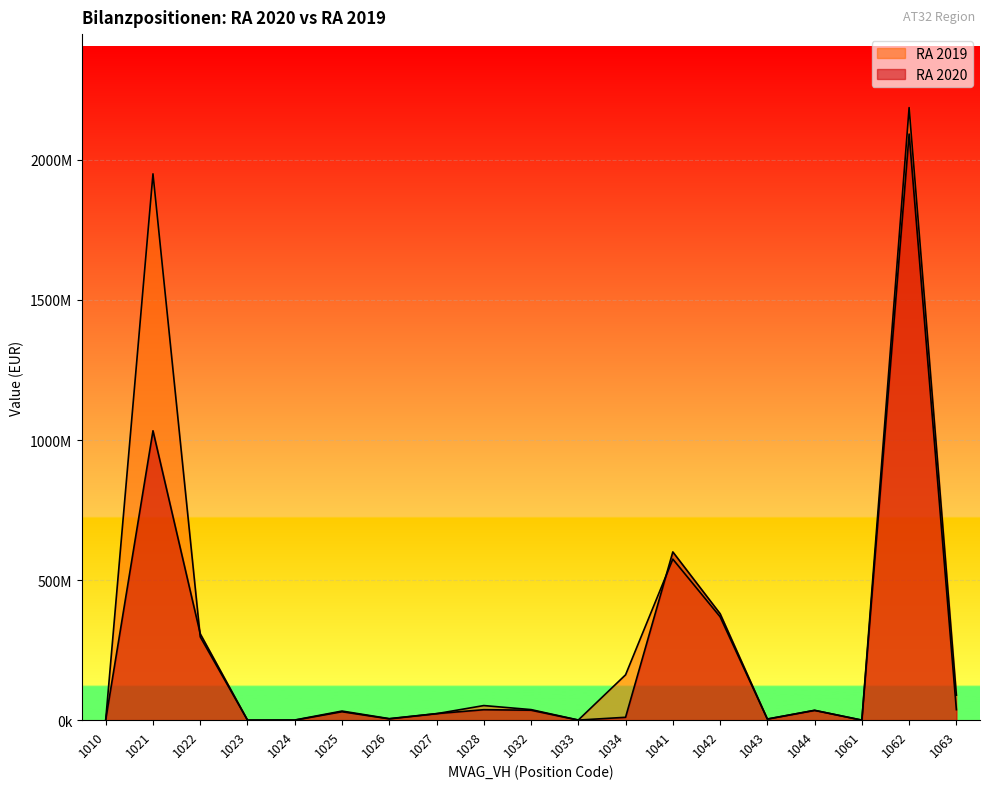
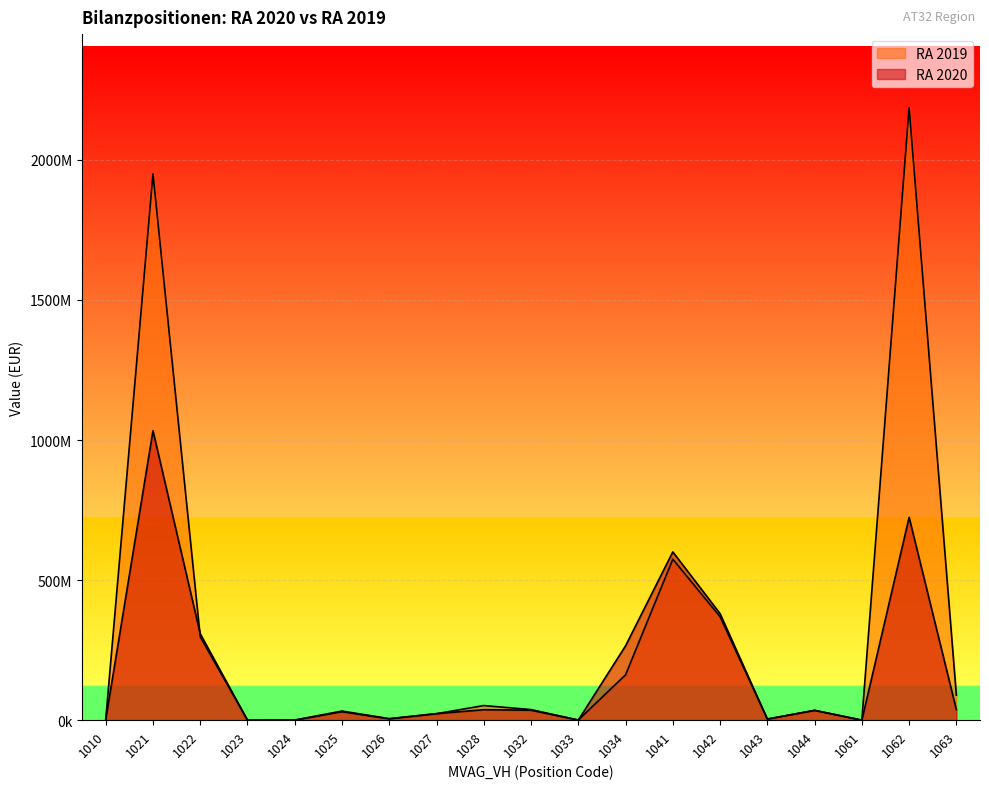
  {
    "RA 2019": {
      "1021": 1950000000,
      "1022": 300000000,
      "1028": 50000000,
      "1034": 160000000,
      "1041": 570000000,
      "1042": 370000000,
      "1062": 2190000000,
      "1063": 90000000
    },
    "RA 2020": {
      "1021": 1030000000,
      "1022": 310000000,
      "1028": 40000000,
-     "1034": 10000000,
+     "1034": 270000000,
      "1041": 600000000,
      "1042": 380000000,
-     "1062": 2090000000,
+     "1062": 720000000,
      "1063": 40000000
    }
  }
